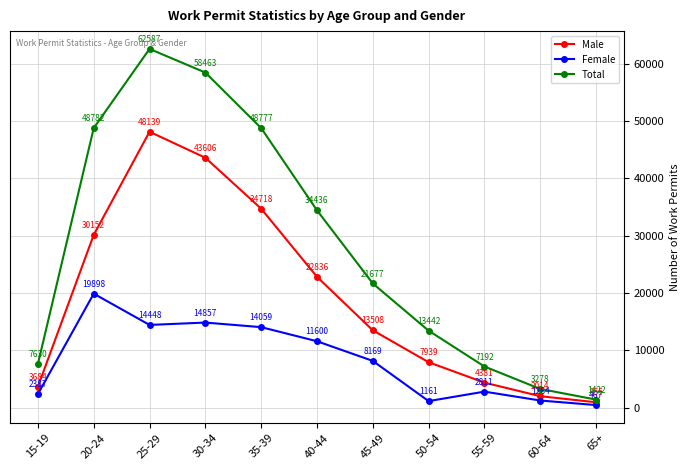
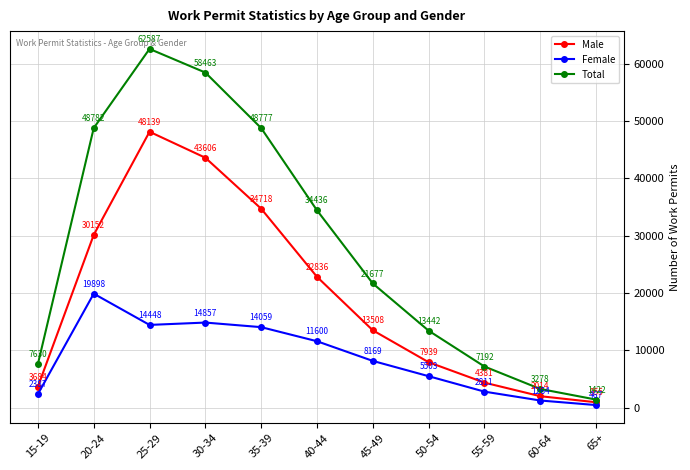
  {
    "Male": {
      "20-24": 30152,
      "25-29": 48139,
      "30-34": 43606,
      "35-39": 34718,
      "40-44": 22836,
      "45-49": 13508,
      "50-54": 7939,
      "55-59": 4381
    },
    "Female": {
      "20-24": 19898,
      "25-29": 14448,
      "30-34": 14857,
      "35-39": 14059,
      "40-44": 11600,
      "45-49": 8169,
-     "50-54": 1161
+     "50-54": 5503
    },
    "Total": {
      "15-19": 7630,
      "20-24": 48782,
      "30-34": 58463,
      "35-39": 48777,
      "40-44": 34436,
      "45-49": 21677,
      "50-54": 13442,
      "55-59": 7192
    }
  }
